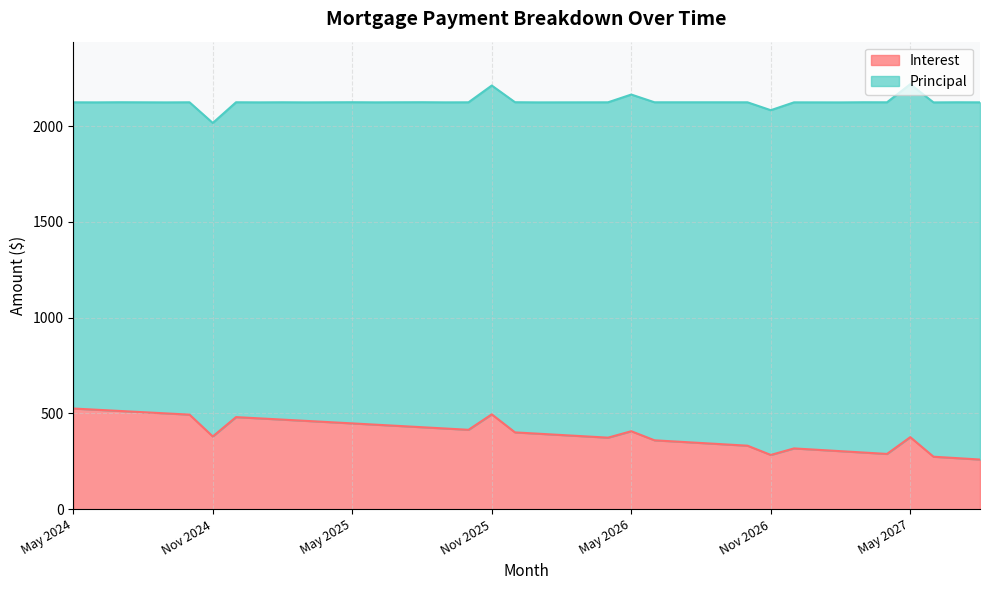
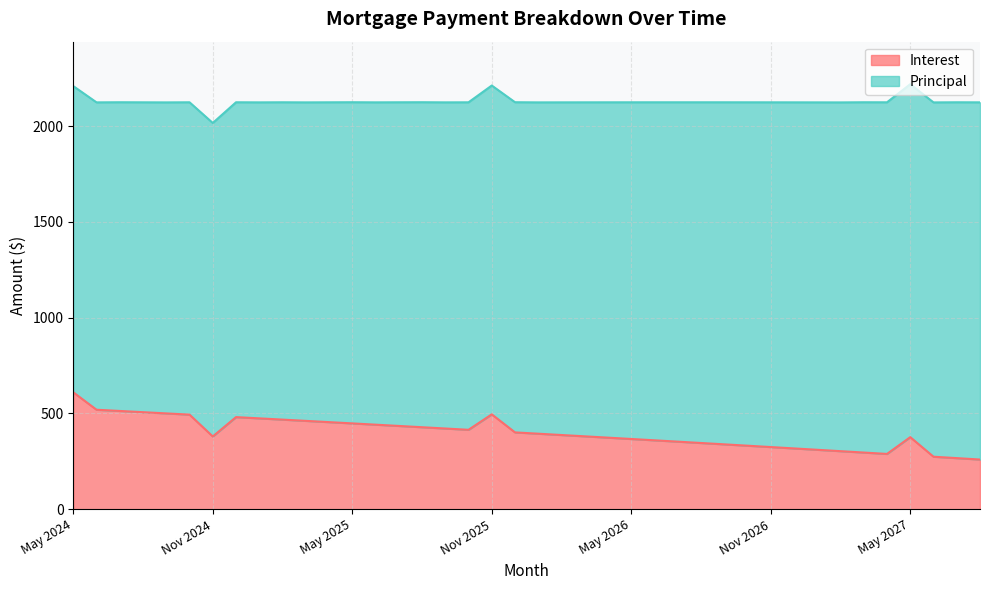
  {
    "Interest": {
-     "May 2024": 530,
+     "May 2024": 610,
      "Nov 2024": 380,
      "May 2025": 450,
      "Nov 2025": 500,
-     "May 2026": 410,
-     "Nov 2026": 280,
+     "May 2026": 370,
+     "Nov 2026": 320,
      "May 2027": 380
    },
    "Principal": {
      "May 2024": 1600,
      "Nov 2024": 1640,
      "May 2025": 1680,
      "Nov 2025": 1720,
      "May 2026": 1760,
      "Nov 2026": 1800
    }
  }
